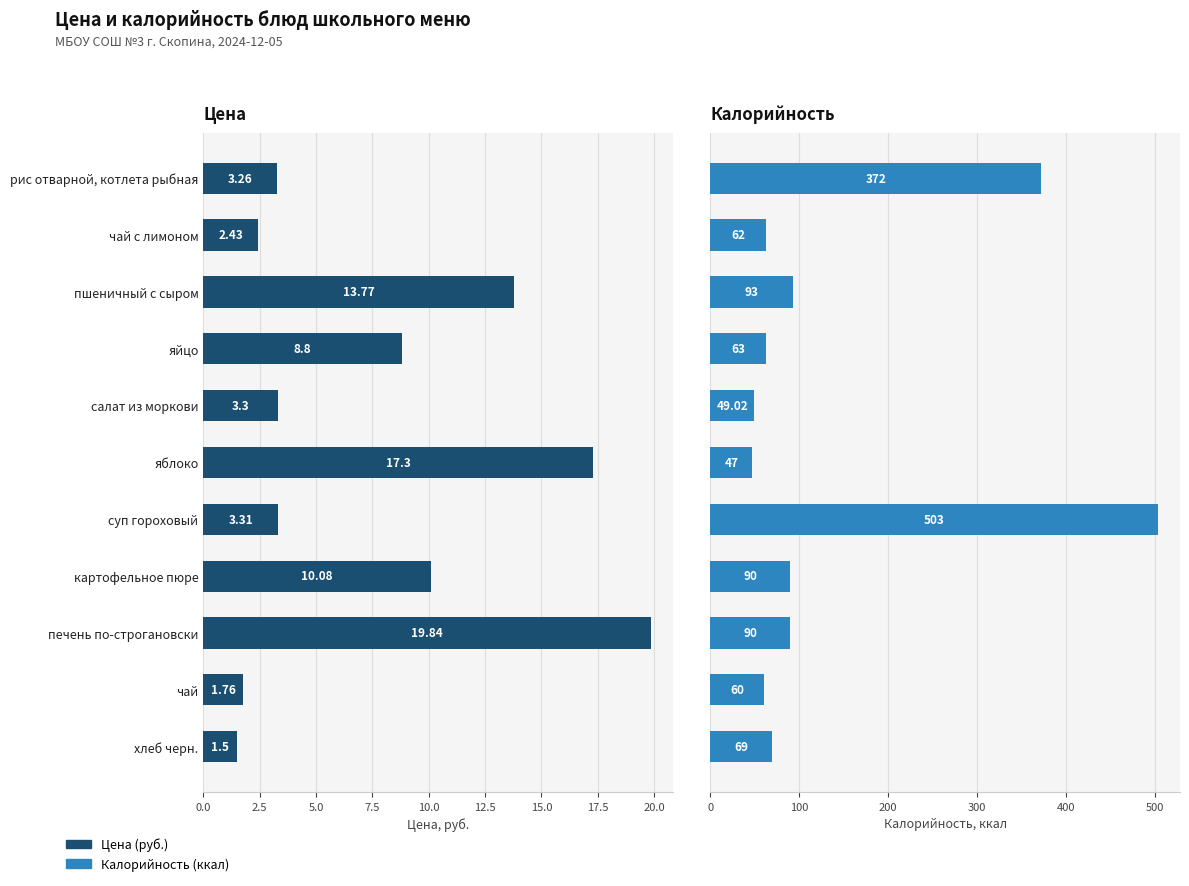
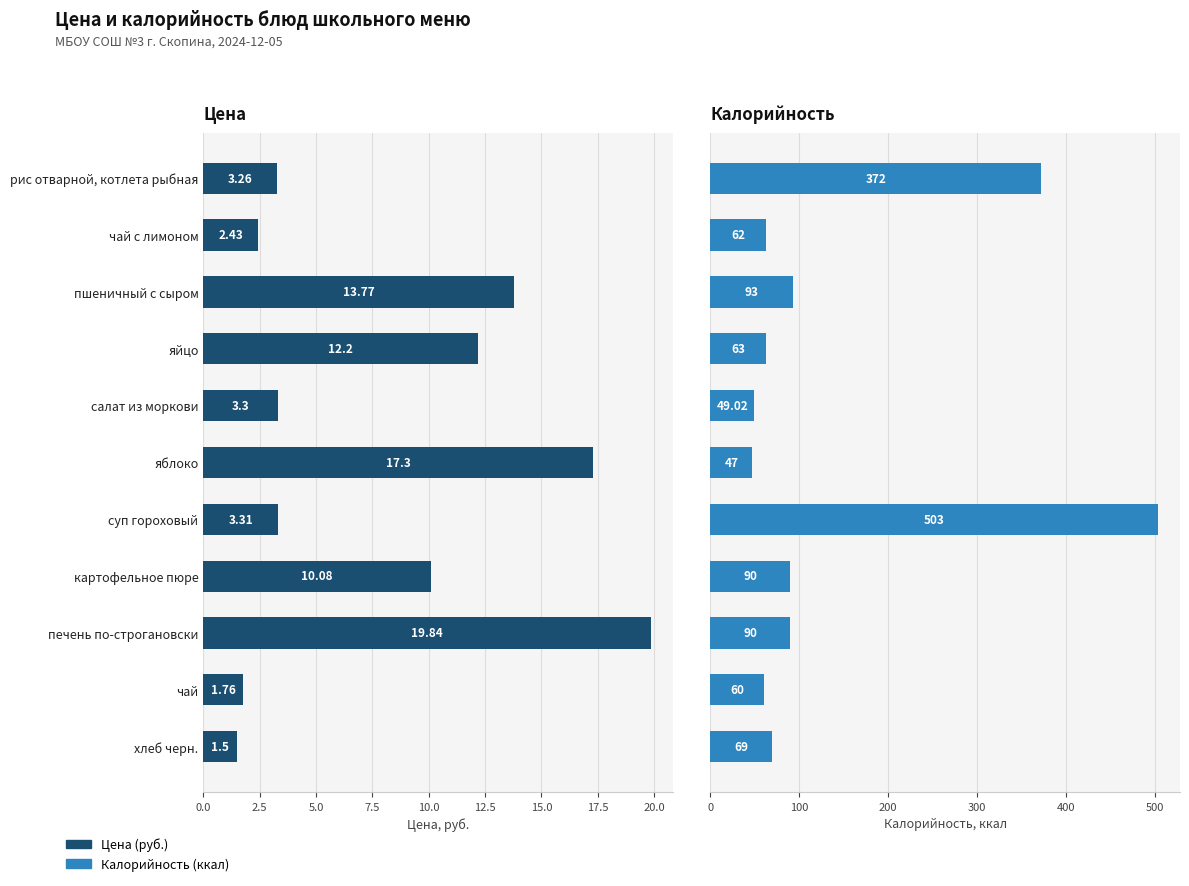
  {
    "Цена": {
      "рис отварной, котлета рыбная": 3.26,
      "чай с лимоном": 2.43,
      "пшеничный с сыром": 13.77,
-     "яйцо": 8.8,
+     "яйцо": 12.2,
      "салат из моркови": 3.3,
      "яблоко": 17.3,
      "суп гороховый": 3.31,
      "картофельное пюре": 10.08,
      "печень по-строгановски": 19.84,
      "чай": 1.76,
      "хлеб черн.": 1.5
    }
  }
